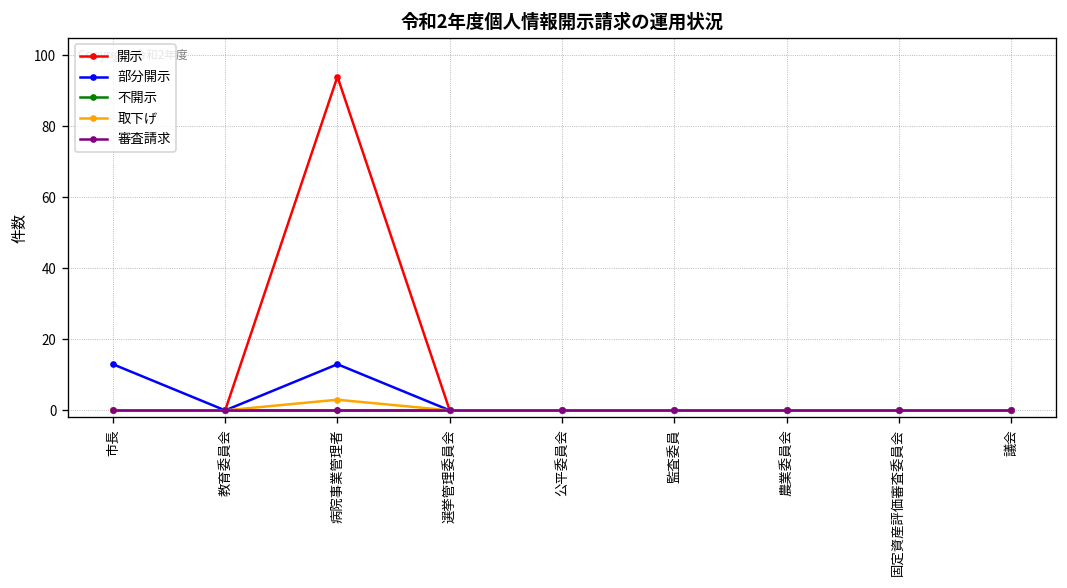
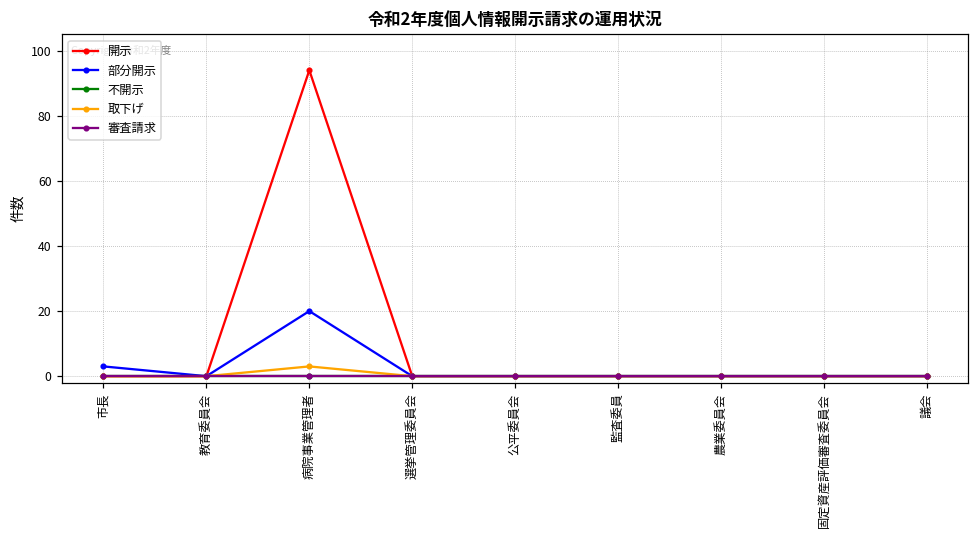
  {
    "開示": {
      "病院事業管理者": 94
    },
    "部分開示": {
-     "市長": 13,
-     "病院事業管理者": 13
+     "市長": 3,
+     "病院事業管理者": 20
    },
    "審査請求": {
      "病院事業管理者": 0
    },
    "取下げ": {
      "病院事業管理者": 3
    }
  }
